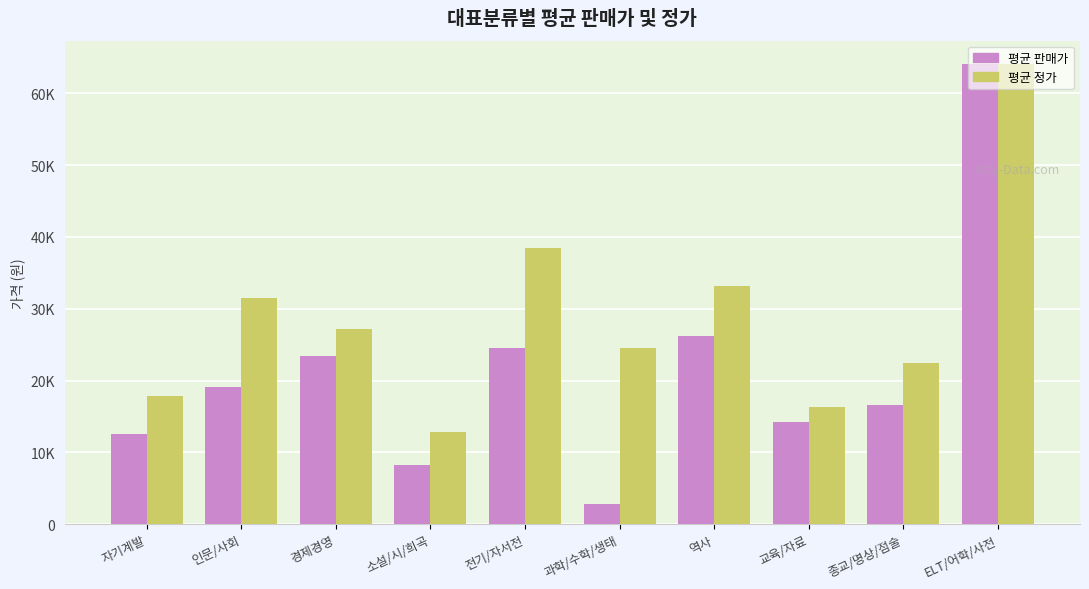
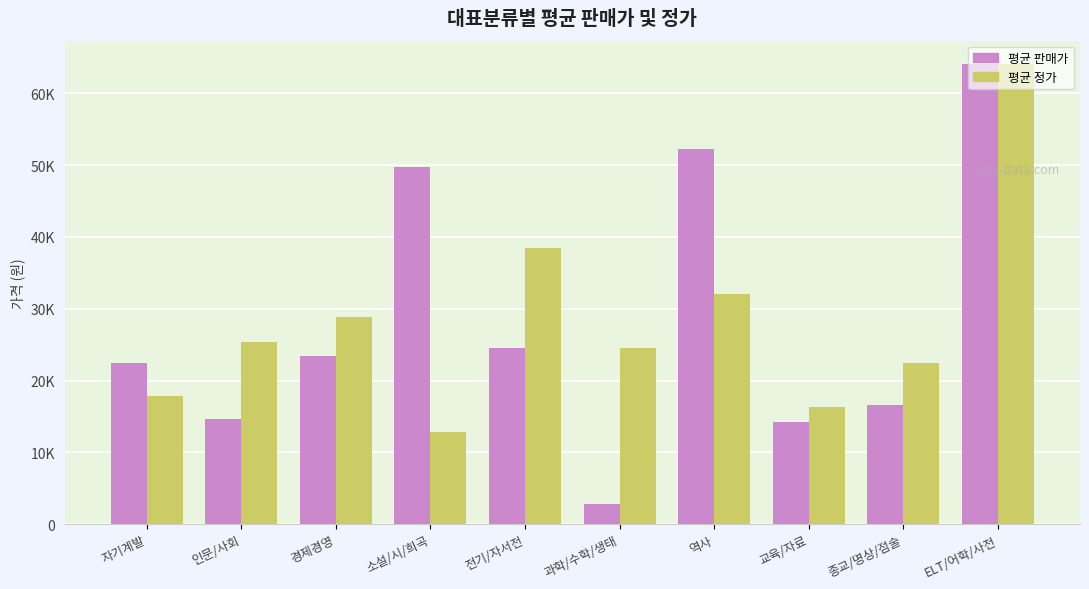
  {
    "평균 판매가": {
-     "자기계발": 13000,
-     "인문/사회": 19000,
+     "자기계발": 22000,
+     "인문/사회": 15000,
      "경제경영": 23000,
-     "소설/시/희곡": 8000,
+     "소설/시/희곡": 50000,
      "전기/자서전": 25000,
      "과학/수학/생태": 3000,
-     "역사": 26000,
+     "역사": 52000,
      "교육/자료": 14000,
      "종교/명상/점술": 17000
    },
    "평균 정가": {
      "자기계발": 18000,
-     "인문/사회": 31000,
-     "경제경영": 27000,
+     "인문/사회": 25000,
+     "경제경영": 29000,
      "소설/시/희곡": 13000,
      "전기/자서전": 39000,
      "과학/수학/생태": 25000,
-     "역사": 33000,
+     "역사": 32000,
      "교육/자료": 16000,
      "종교/명상/점술": 22000
    }
  }
